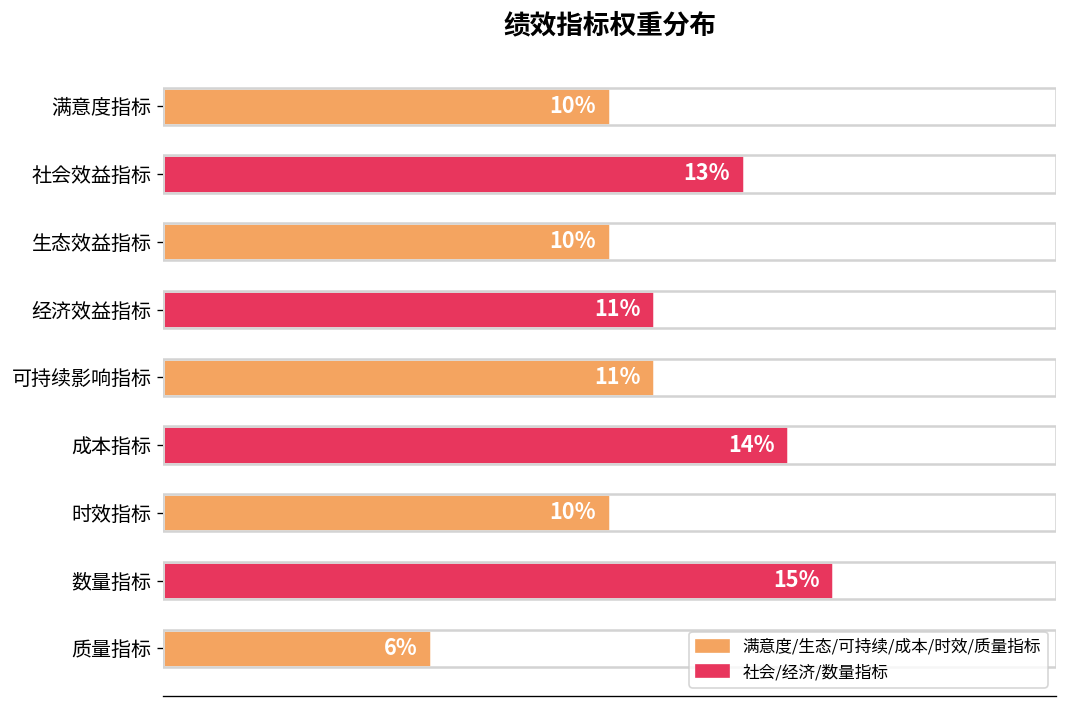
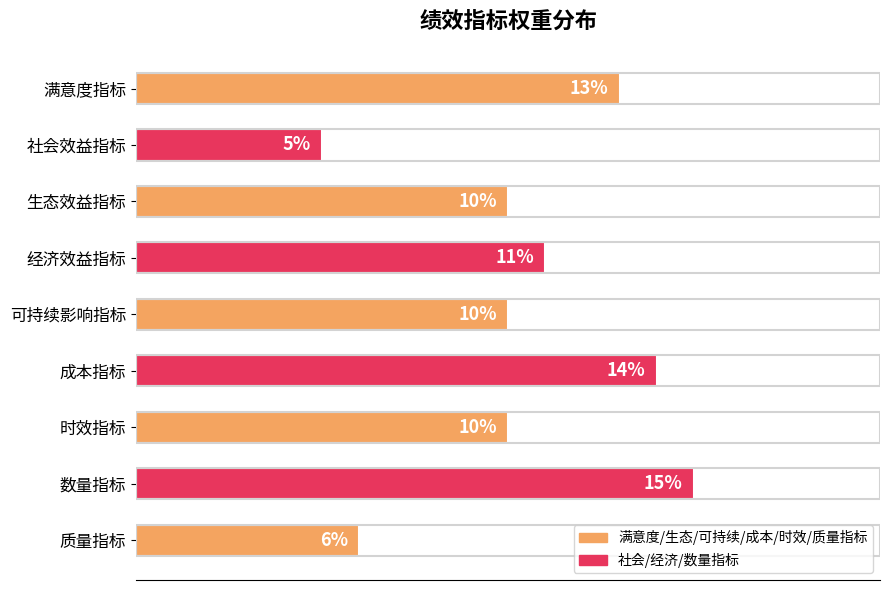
  {
-   "满意度指标": "10%",
-   "社会效益指标": "13%",
+   "满意度指标": "13%",
+   "社会效益指标": "5%",
    "生态效益指标": "10%",
    "经济效益指标": "11%",
-   "可持续影响指标": "11%",
+   "可持续影响指标": "10%",
    "成本指标": "14%",
    "时效指标": "10%",
    "数量指标": "15%",
    "质量指标": "6%"
  }
